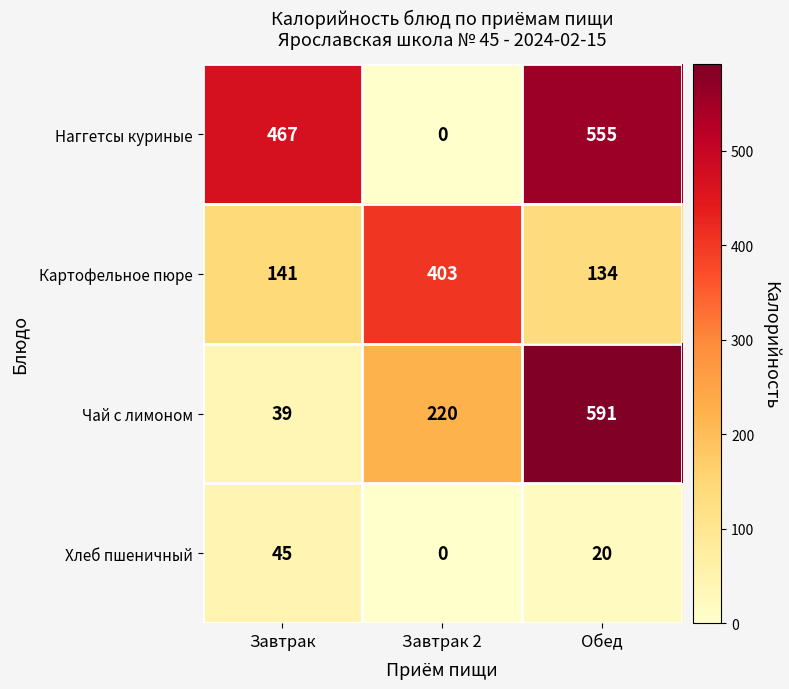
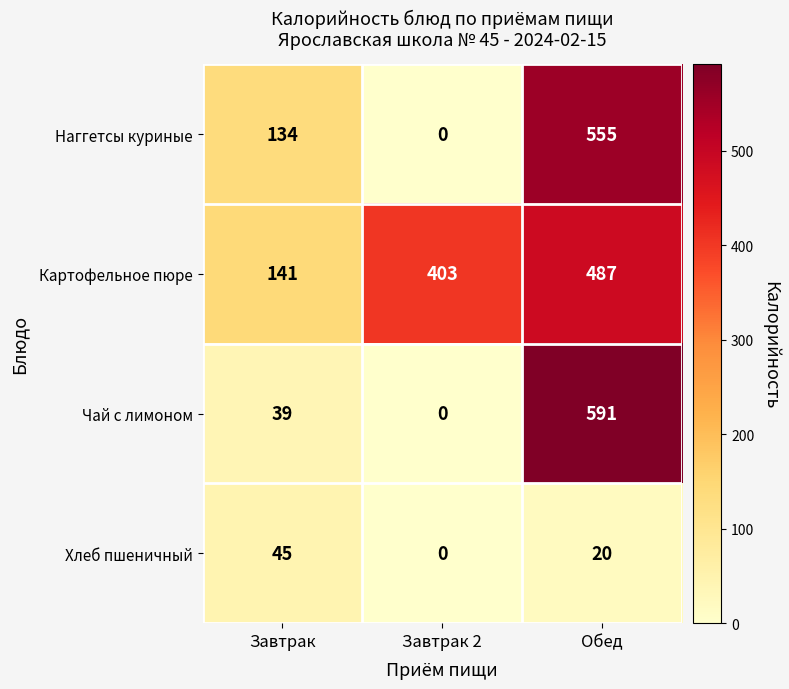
  {
    "Наггетсы куриные": {
-     "Завтрак": 467,
+     "Завтрак": 134,
      "Завтрак 2": 0,
      "Обед": 555
    },
    "Картофельное пюре": {
      "Завтрак": 141,
      "Завтрак 2": 403,
-     "Обед": 134
+     "Обед": 487
    },
    "Чай с лимоном": {
      "Завтрак": 39,
-     "Завтрак 2": 220,
+     "Завтрак 2": 0,
      "Обед": 591
    },
    "Хлеб пшеничный": {
      "Завтрак": 45,
      "Завтрак 2": 0,
      "Обед": 20
    }
  }
